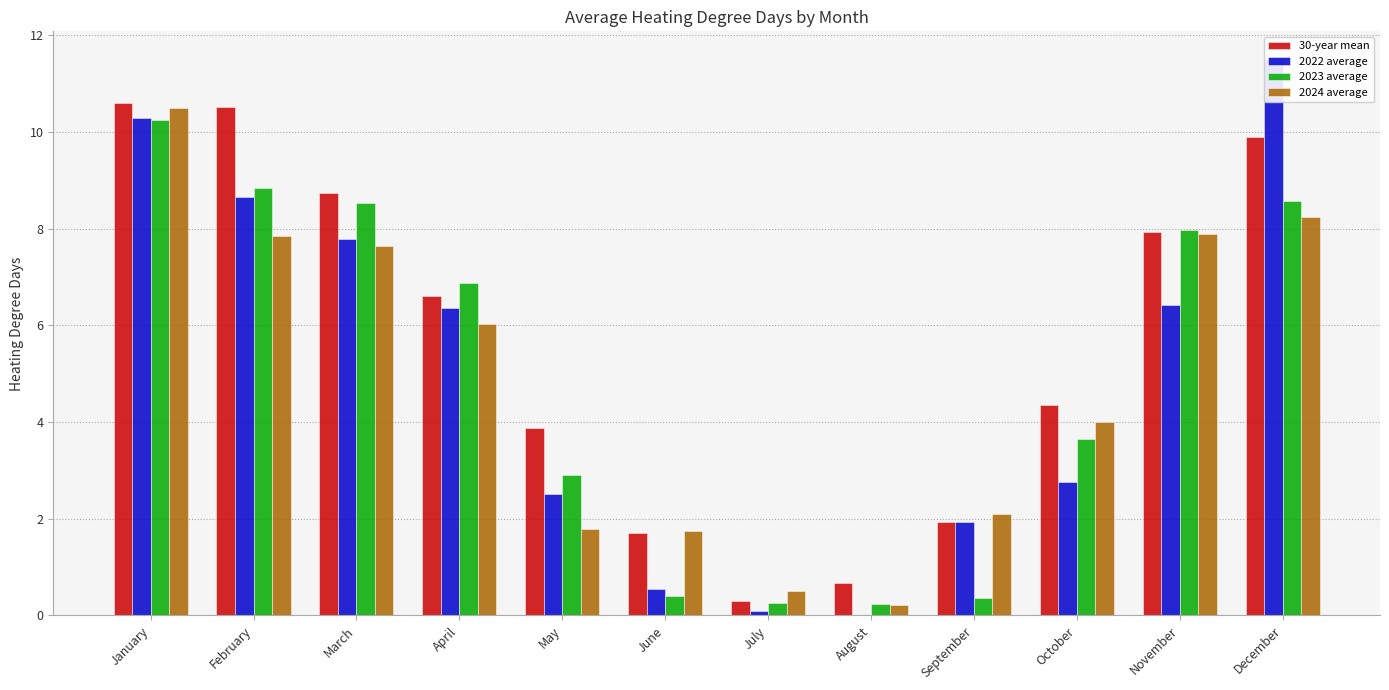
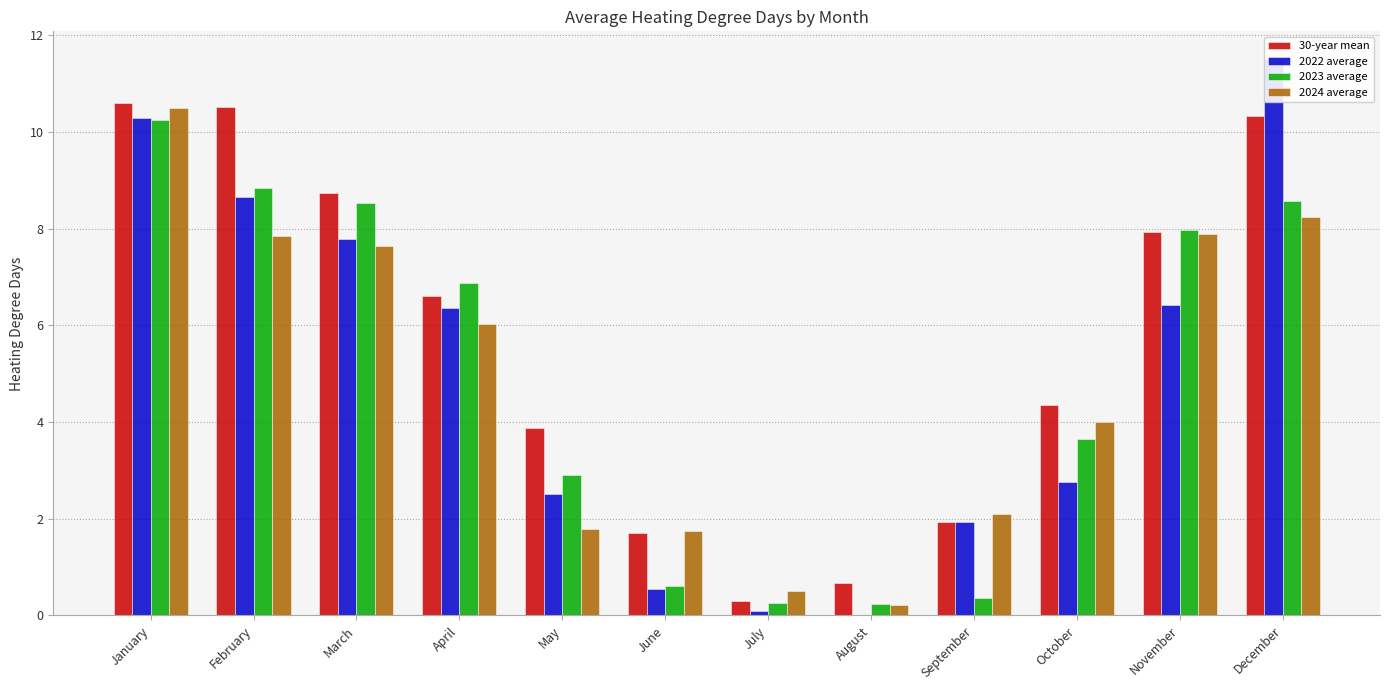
  {
    "30-year mean": {
      "January": 10.6,
      "February": 10.5,
      "March": 8.7,
      "April": 6.6,
      "May": 3.9,
      "June": 1.7,
      "July": 0.3,
      "August": 0.7,
      "September": 1.9,
      "October": 4.4,
      "November": 7.9,
-     "December": 9.9
+     "December": 10.3
    },
    "2022 average": {
      "January": 10.3,
      "February": 8.7,
      "March": 7.8,
      "April": 6.4,
      "May": 2.5,
      "June": 0.5,
      "July": 0.1,
      "September": 1.9,
      "October": 2.8,
      "November": 6.4
    },
    "2023 average": {
      "January": 10.2,
      "February": 8.9,
      "March": 8.5,
      "April": 6.9,
      "May": 2.9,
-     "June": 0.4,
+     "June": 0.6,
      "July": 0.3,
      "August": 0.2,
      "September": 0.4,
      "October": 3.6,
      "November": 8.0,
      "December": 8.6
    },
    "2024 average": {
      "January": 10.5,
      "February": 7.9,
      "March": 7.6,
      "April": 6.0,
      "May": 1.8,
      "June": 1.8,
      "July": 0.5,
      "August": 0.2,
      "September": 2.1,
      "October": 4.0,
      "November": 7.9,
      "December": 8.2
    }
  }
